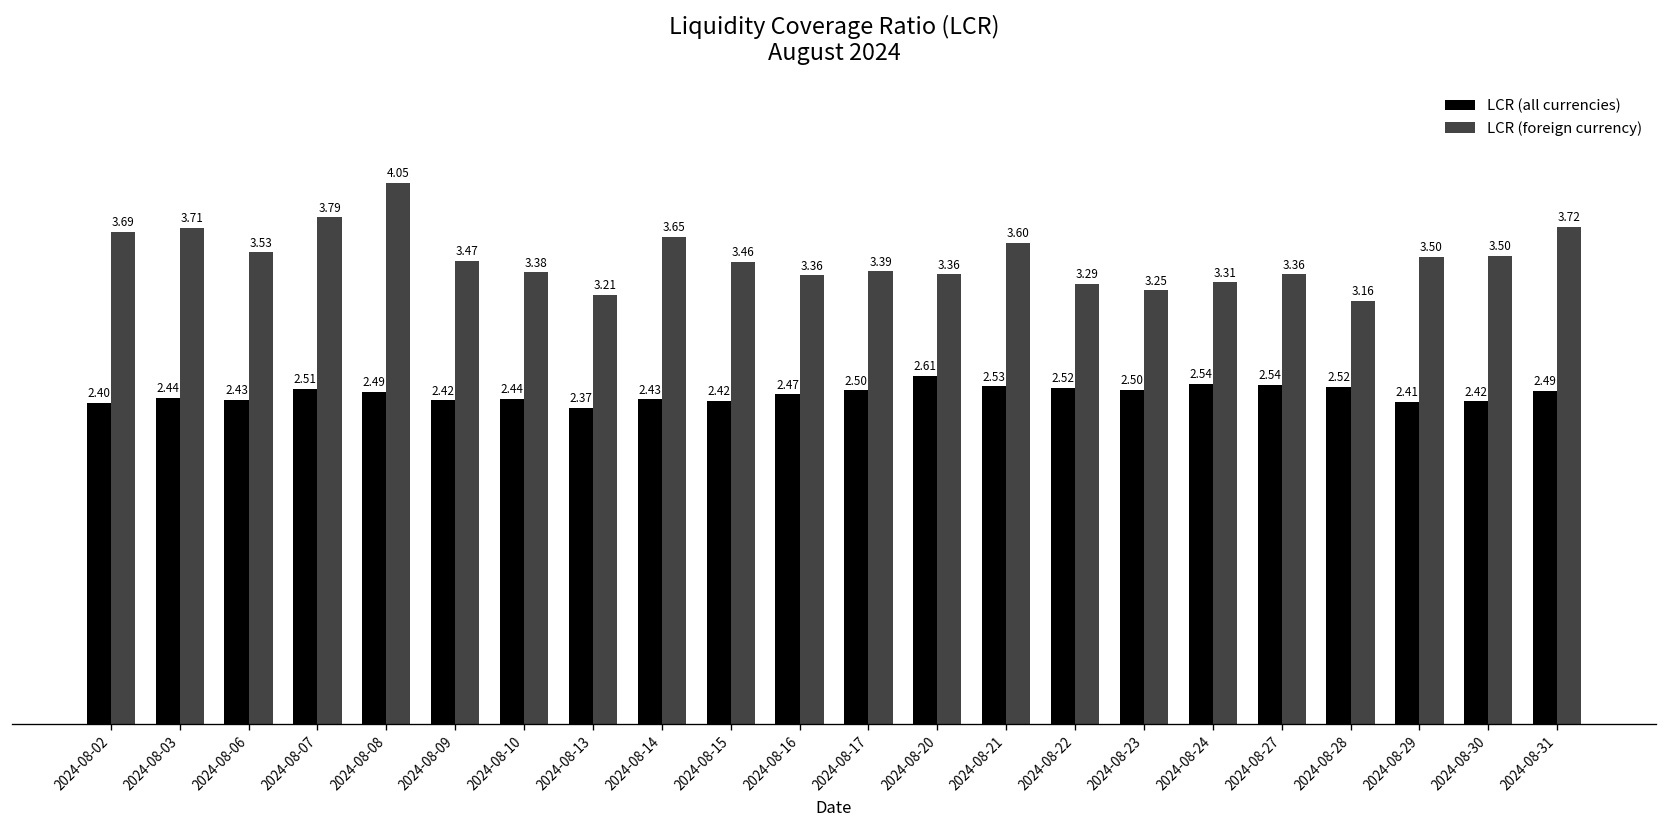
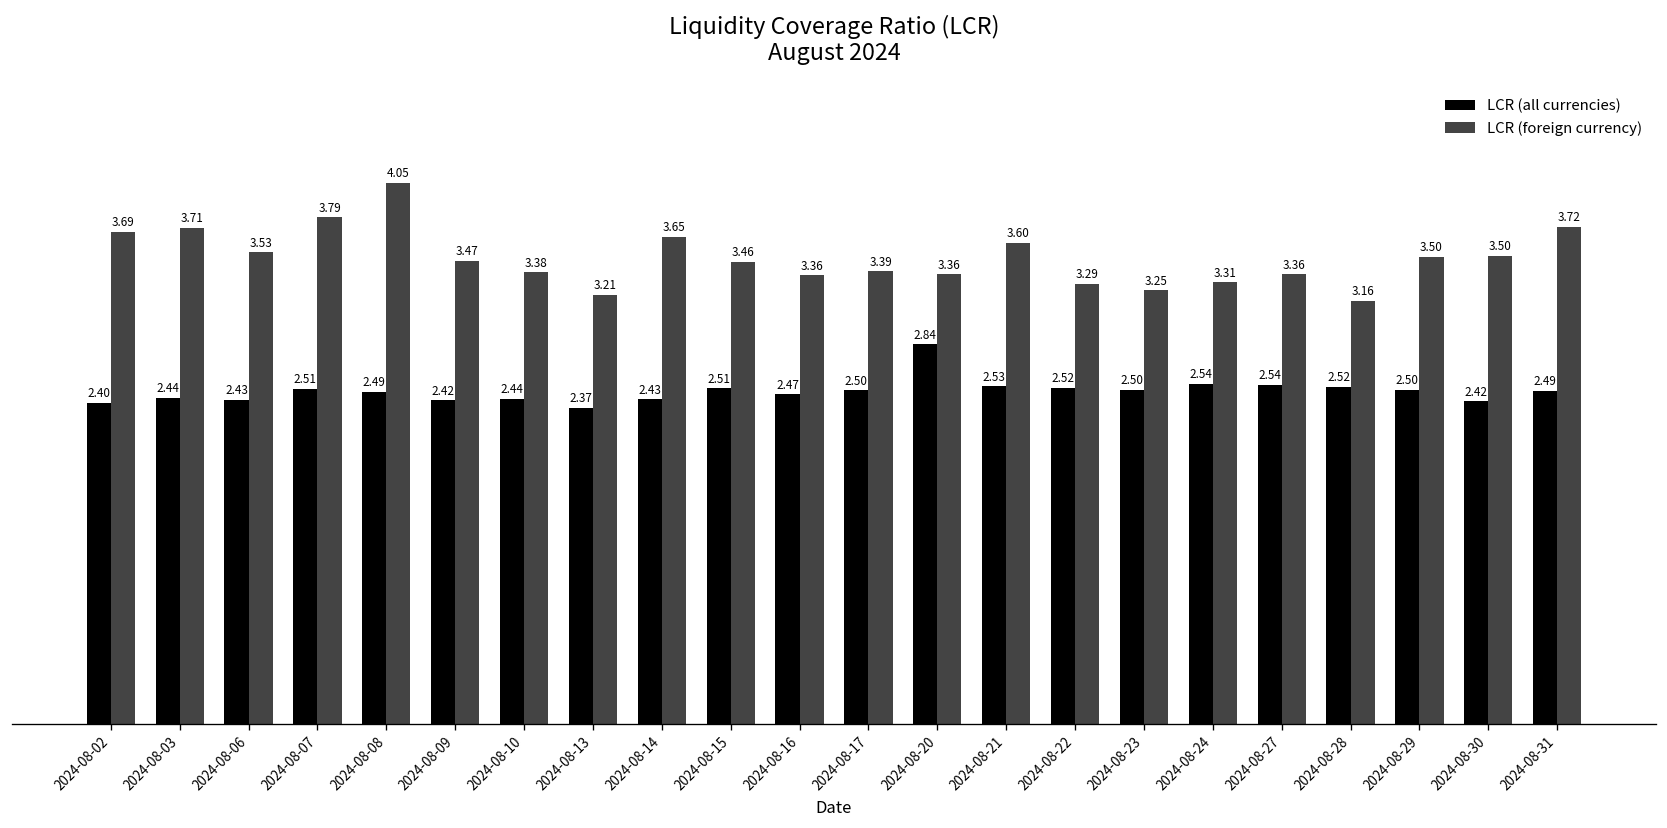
  {
    "LCR (all currencies)": {
      "2024-08-02": 2.40,
      "2024-08-03": 2.44,
      "2024-08-06": 2.43,
      "2024-08-07": 2.51,
      "2024-08-08": 2.49,
      "2024-08-09": 2.42,
      "2024-08-10": 2.44,
      "2024-08-13": 2.37,
      "2024-08-14": 2.43,
-     "2024-08-15": 2.42,
+     "2024-08-15": 2.51,
      "2024-08-16": 2.47,
      "2024-08-17": 2.50,
-     "2024-08-20": 2.61,
+     "2024-08-20": 2.84,
      "2024-08-21": 2.53,
      "2024-08-22": 2.52,
      "2024-08-23": 2.50,
      "2024-08-24": 2.54,
      "2024-08-27": 2.54,
      "2024-08-28": 2.52,
-     "2024-08-29": 2.41,
+     "2024-08-29": 2.50,
      "2024-08-30": 2.42,
      "2024-08-31": 2.49
    },
    "LCR (foreign currency)": {
      "2024-08-02": 3.69,
      "2024-08-03": 3.71,
      "2024-08-06": 3.53,
      "2024-08-07": 3.79,
      "2024-08-08": 4.05,
      "2024-08-09": 3.47,
      "2024-08-10": 3.38,
      "2024-08-13": 3.21,
      "2024-08-14": 3.65,
      "2024-08-15": 3.46,
      "2024-08-16": 3.36,
      "2024-08-17": 3.39,
      "2024-08-20": 3.36,
      "2024-08-21": 3.60,
      "2024-08-22": 3.29,
      "2024-08-23": 3.25,
      "2024-08-24": 3.31,
      "2024-08-27": 3.36,
      "2024-08-28": 3.16,
      "2024-08-29": 3.50,
      "2024-08-30": 3.50,
      "2024-08-31": 3.72
    }
  }
